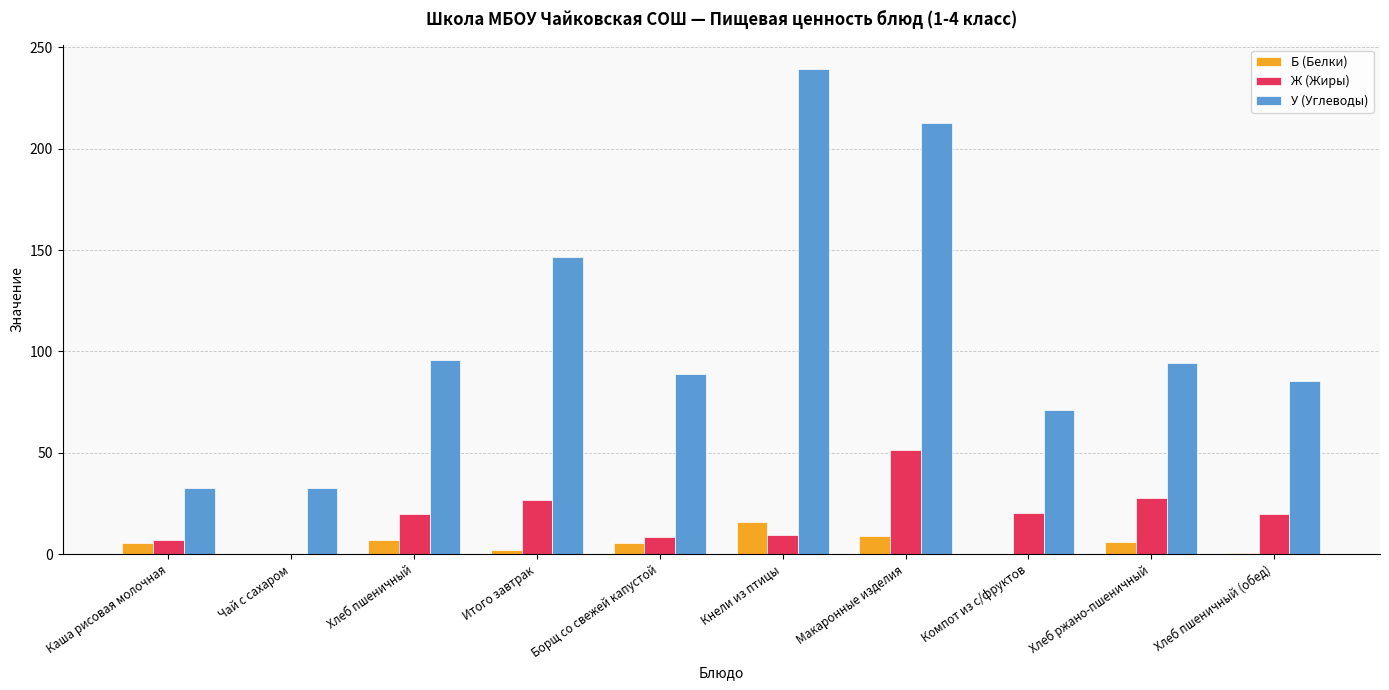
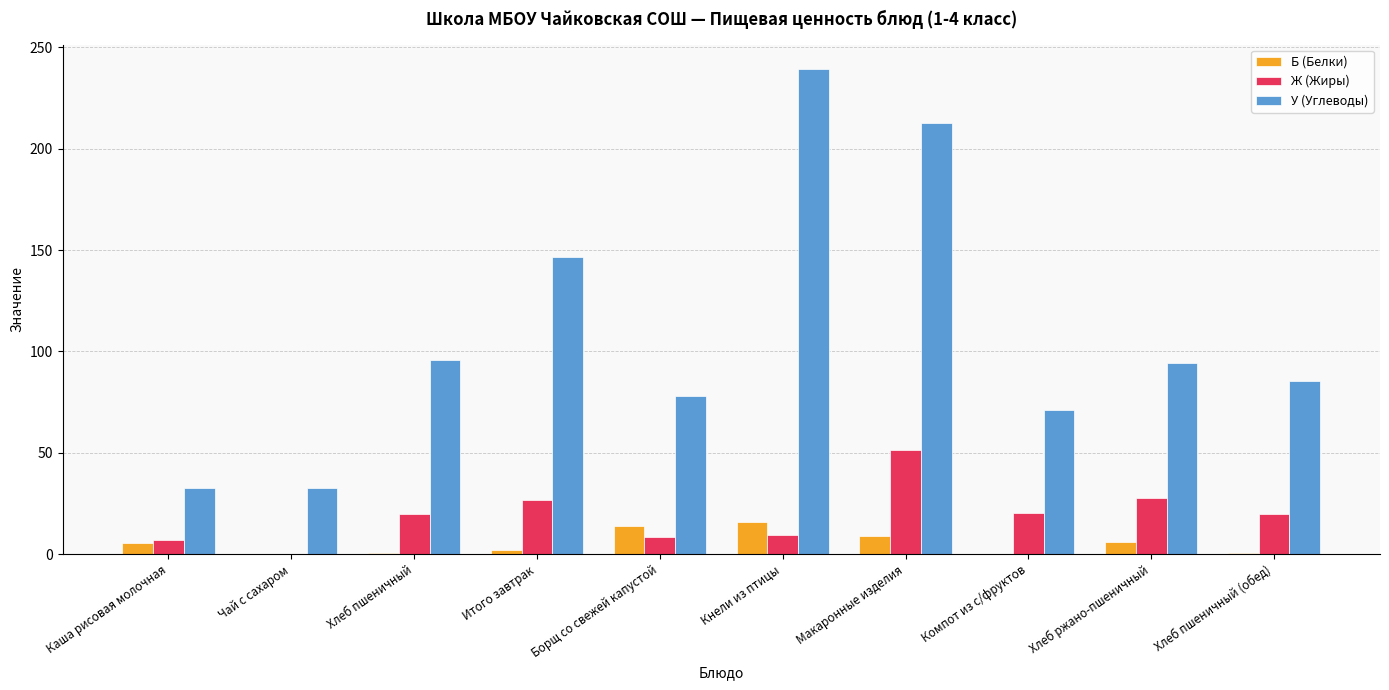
  {
    "Б (Белки)": {
      "Каша рисовая молочная": 6,
      "Чай с сахаром": 0,
-     "Хлеб пшеничный": 7,
+     "Хлеб пшеничный": 0,
      "Итого завтрак": 2,
-     "Борщ со свежей капустой": 5,
+     "Борщ со свежей капустой": 14,
      "Кнели из птицы": 16,
      "Макаронные изделия": 9,
      "Компот из с/фруктов": 0,
      "Хлеб ржано-пшеничный": 6
    },
    "Ж (Жиры)": {
      "Каша рисовая молочная": 7,
      "Хлеб пшеничный": 20,
      "Итого завтрак": 27,
      "Борщ со свежей капустой": 9,
      "Кнели из птицы": 10,
      "Макаронные изделия": 52,
      "Компот из с/фруктов": 20,
      "Хлеб ржано-пшеничный": 28,
      "Хлеб пшеничный (обед)": 20
    },
    "У (Углеводы)": {
      "Каша рисовая молочная": 33,
      "Чай с сахаром": 33,
      "Хлеб пшеничный": 96,
      "Итого завтрак": 147,
-     "Борщ со свежей капустой": 89,
+     "Борщ со свежей капустой": 78,
      "Кнели из птицы": 239,
      "Макаронные изделия": 213,
      "Компот из с/фруктов": 71,
      "Хлеб ржано-пшеничный": 94,
      "Хлеб пшеничный (обед)": 85
    }
  }
